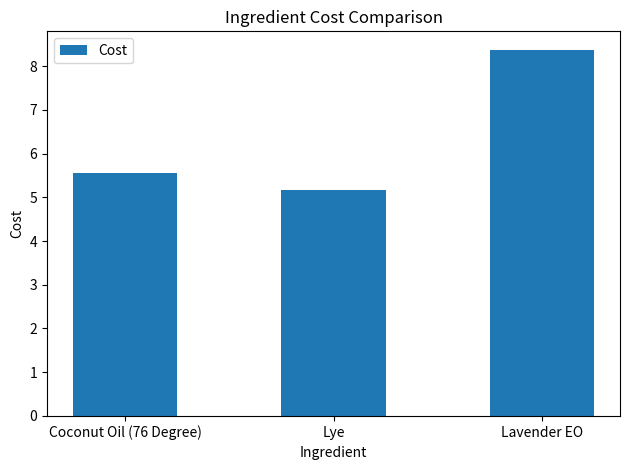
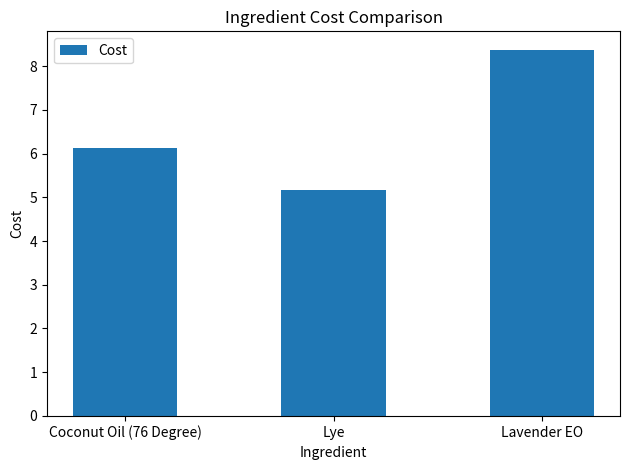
  {
-   "Coconut Oil (76 Degree)": 5.5,
+   "Coconut Oil (76 Degree)": 6.1,
    "Lye": 5.2,
    "Lavender EO": 8.4
  }
